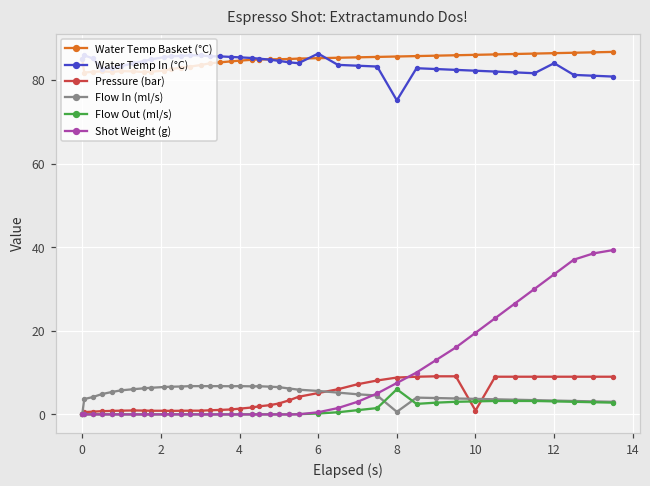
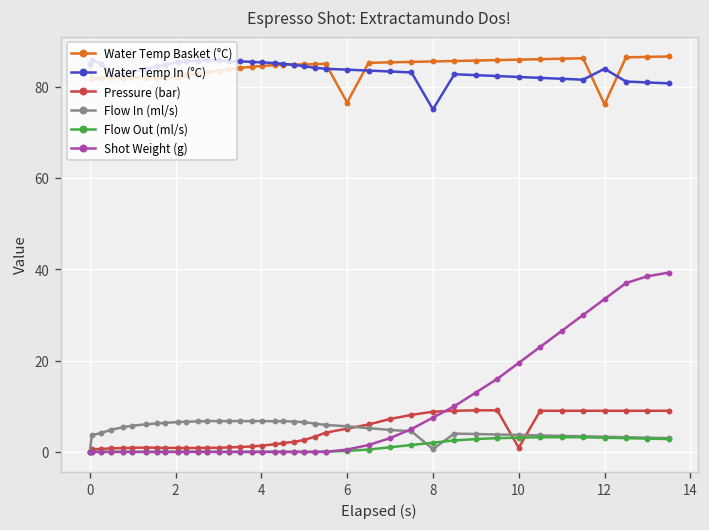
  {
    "Water Temp Basket (°C)": {
-     "6": 85,
+     "6": 77,
      "8": 86,
      "10": 86,
-     "12": 86
+     "12": 76
    },
    "Water Temp In (°C)": {
-     "6": 86,
+     "6": 84,
      "8": 75,
      "10": 82,
      "12": 84
    },
    "Pressure (bar)": {
      "8": 9,
      "10": 1,
      "12": 9
    },
    "Flow In (ml/s)": {
      "8": 1
    },
    "Flow Out (ml/s)": {
-     "8": 6
+     "8": 2
    },
    "Shot Weight (g)": {
      "8": 8,
      "10": 20,
      "12": 34
    }
  }
